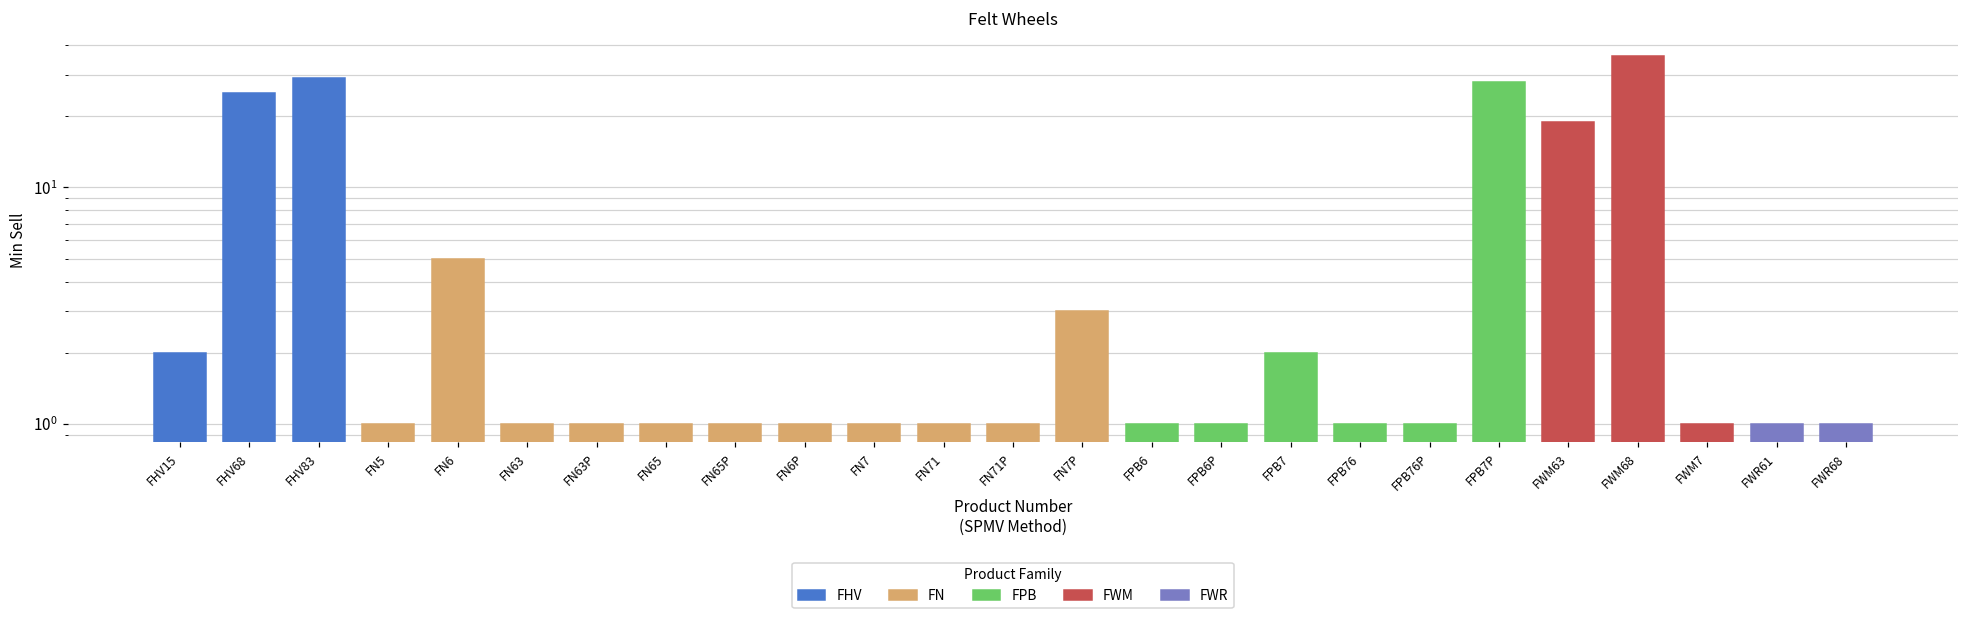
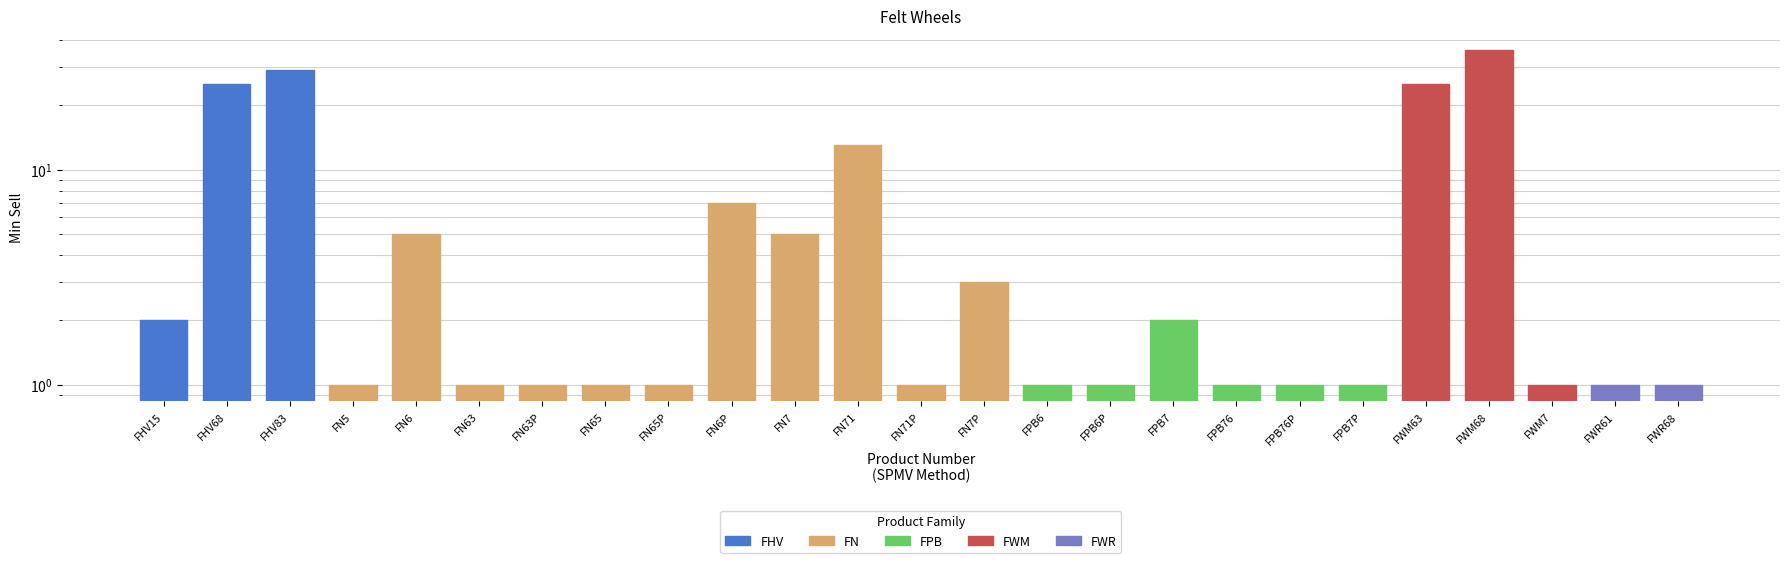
  {
    "FHV15": 2,
    "FHV68": 25,
    "FHV83": 29,
    "FN5": 1,
    "FN6": 5,
    "FN63": 1,
    "FN63P": 1,
    "FN65": 1,
    "FN65P": 1,
-   "FN6P": 1,
-   "FN7": 1,
-   "FN71": 1,
+   "FN6P": 7,
+   "FN7": 5,
+   "FN71": 13,
    "FN71P": 1,
    "FN7P": 3,
    "FPB6": 1,
    "FPB6P": 1,
    "FPB7": 2,
    "FPB76": 1,
    "FPB76P": 1,
-   "FPB7P": 28,
-   "FWM63": 19,
+   "FPB7P": 1,
+   "FWM63": 25,
    "FWM68": 36,
    "FWM7": 1,
    "FWR61": 1,
    "FWR68": 1
  }
